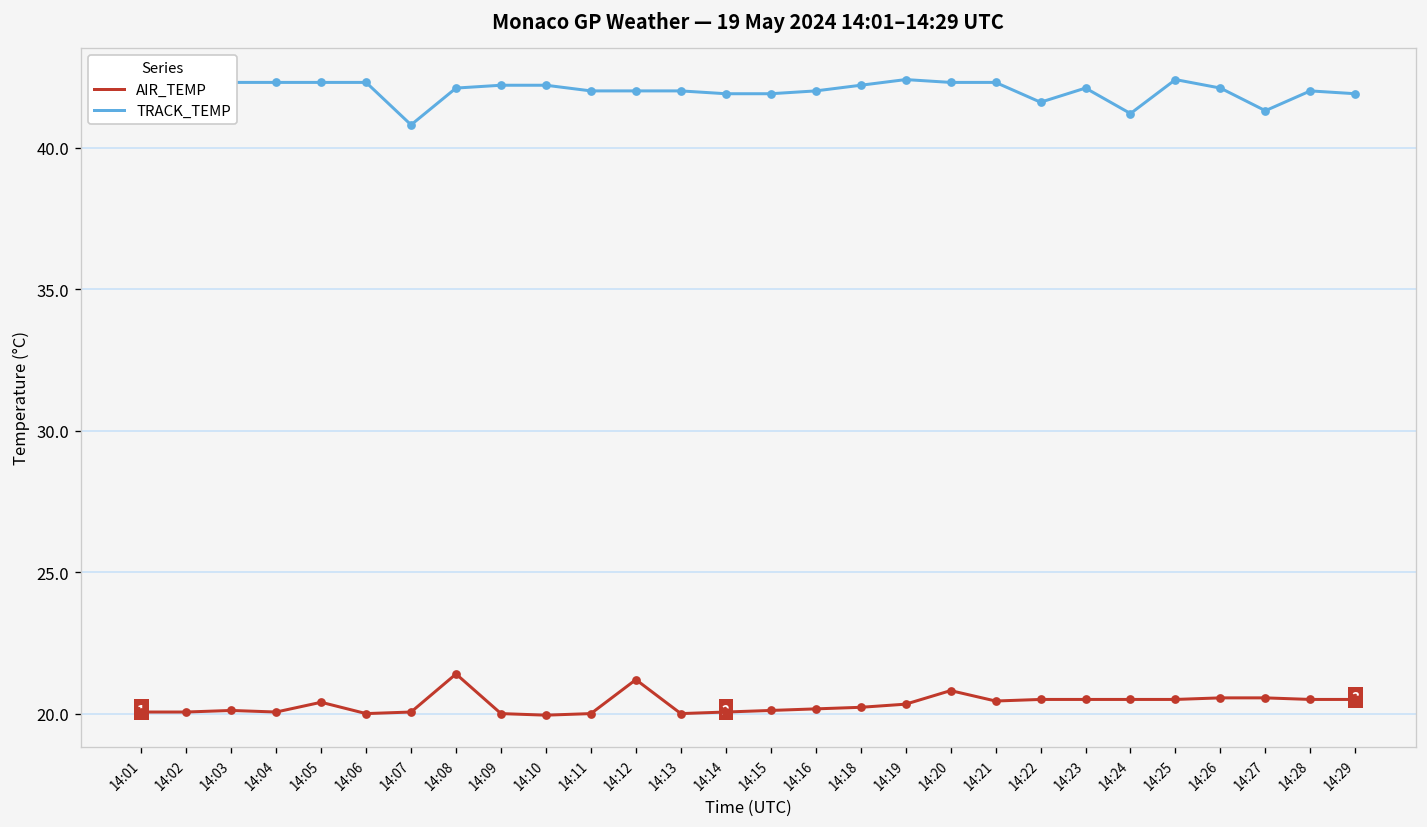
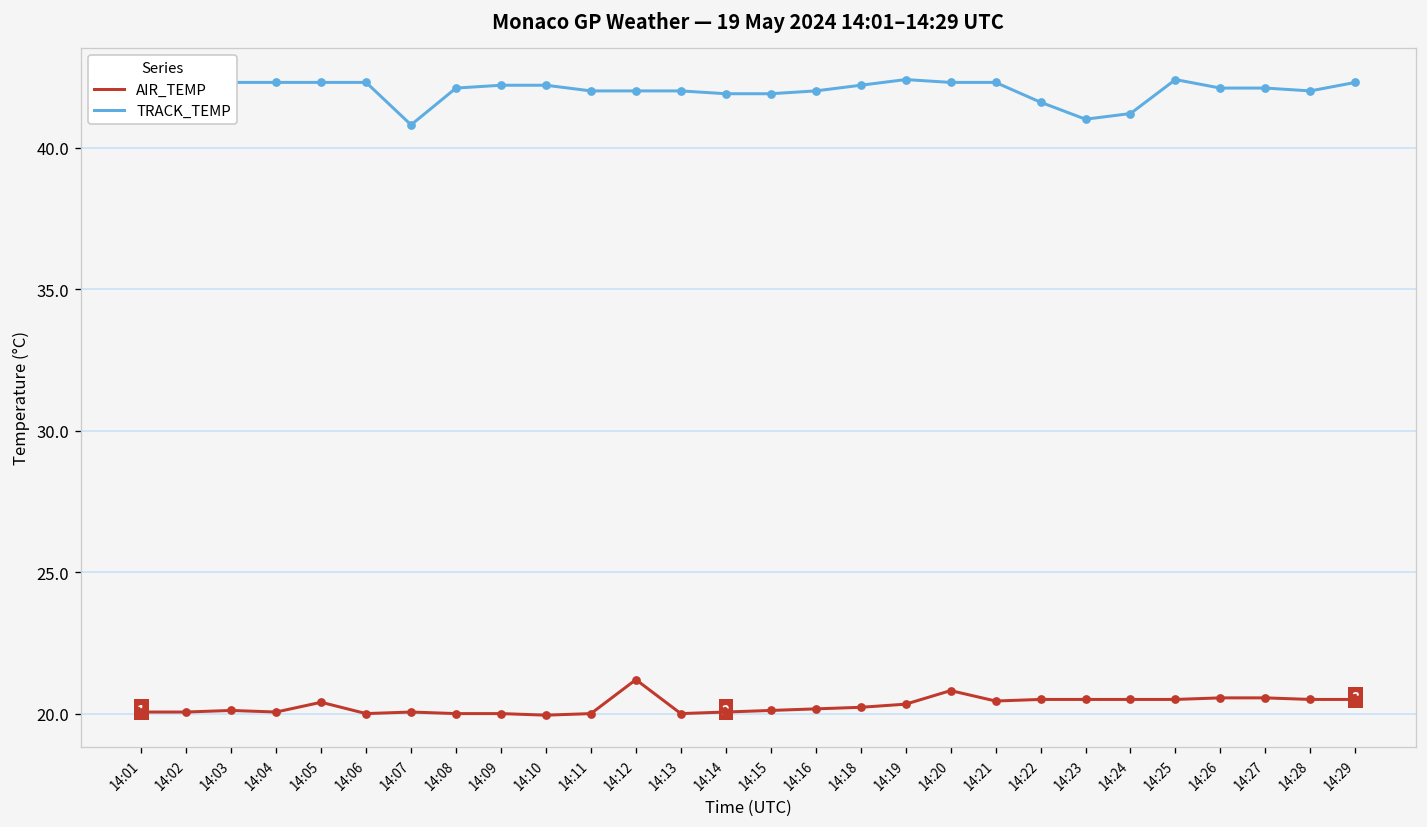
  {
    "AIR_TEMP": {
      "14:02": 20.1,
      "14:03": 20.1,
      "14:04": 20.1,
      "14:05": 20.4,
      "14:06": 20.0,
      "14:07": 20.1,
-     "14:08": 21.4,
+     "14:08": 20.0,
      "14:09": 20.0,
      "14:10": 19.9,
      "14:11": 20.0,
      "14:12": 21.2,
      "14:13": 20.0,
      "14:15": 20.1,
      "14:16": 20.2,
      "14:18": 20.2,
      "14:19": 20.3,
      "14:20": 20.8,
      "14:21": 20.4,
      "14:22": 20.5,
      "14:23": 20.5,
      "14:24": 20.5,
      "14:25": 20.5,
      "14:26": 20.6,
      "14:27": 20.6,
      "14:28": 20.5
    },
    "TRACK_TEMP": {
      "14:04": 42.3,
      "14:05": 42.3,
      "14:06": 42.3,
      "14:07": 40.8,
      "14:08": 42.1,
      "14:09": 42.2,
      "14:10": 42.2,
      "14:11": 42.0,
      "14:12": 42.0,
      "14:13": 42.0,
      "14:14": 41.9,
      "14:15": 41.9,
      "14:16": 42.0,
      "14:18": 42.2,
      "14:19": 42.4,
      "14:20": 42.3,
      "14:21": 42.3,
      "14:22": 41.6,
-     "14:23": 42.1,
+     "14:23": 41.0,
      "14:24": 41.2,
      "14:25": 42.4,
      "14:26": 42.1,
-     "14:27": 41.3,
+     "14:27": 42.1,
      "14:28": 42.0,
-     "14:29": 41.9
+     "14:29": 42.3
    }
  }
